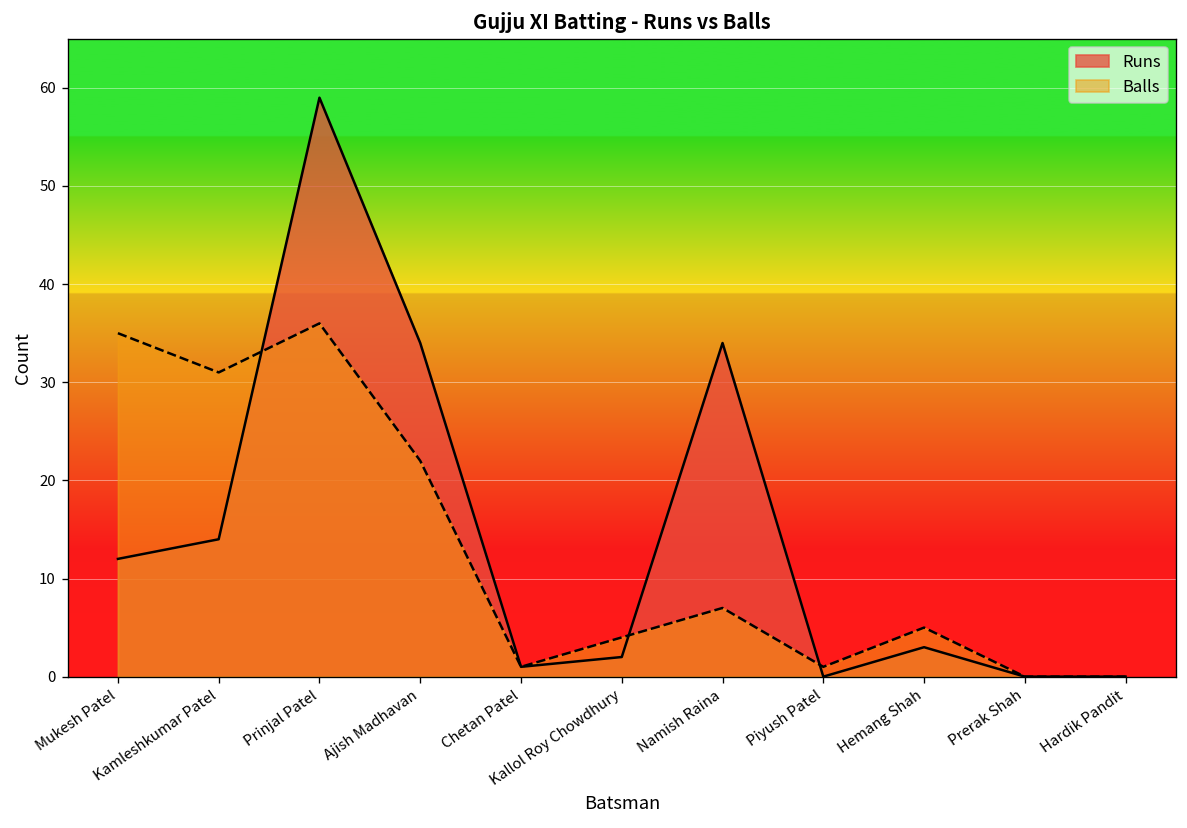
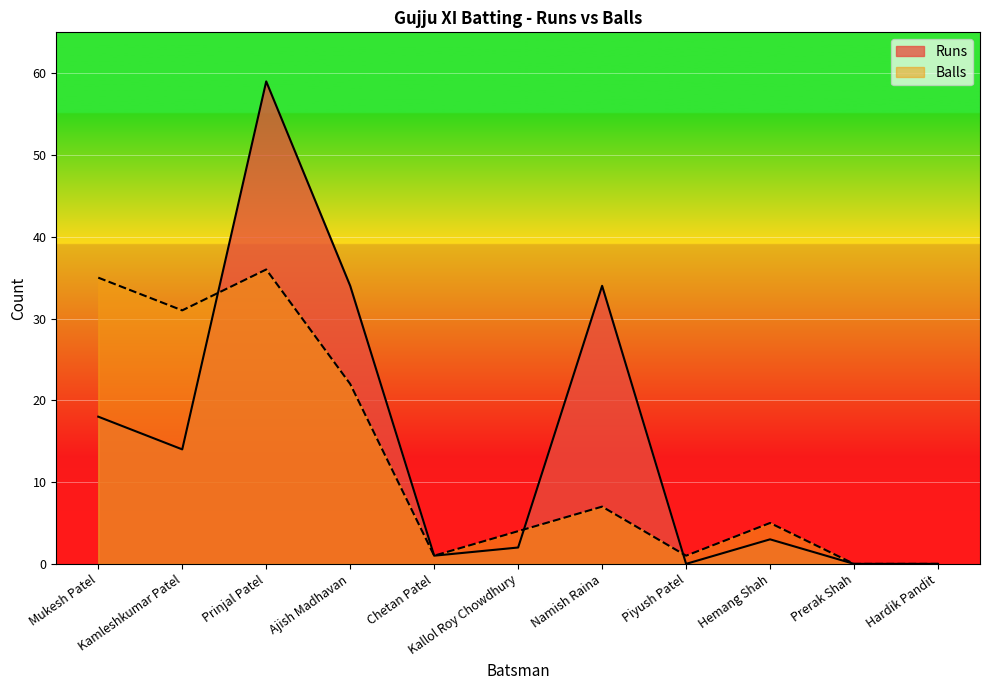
  {
    "Runs": {
-     "Mukesh Patel": 12,
+     "Mukesh Patel": 18,
      "Kamleshkumar Patel": 14,
      "Prinjal Patel": 59,
      "Ajish Madhavan": 34,
      "Kallol Roy Chowdhury": 2,
      "Namish Raina": 34,
      "Piyush Patel": 0,
      "Hemang Shah": 3
    },
    "Balls": {
      "Mukesh Patel": 35,
      "Kamleshkumar Patel": 31,
      "Prinjal Patel": 36,
      "Ajish Madhavan": 22,
      "Kallol Roy Chowdhury": 4,
      "Namish Raina": 7,
      "Piyush Patel": 1,
      "Hemang Shah": 5
    }
  }
